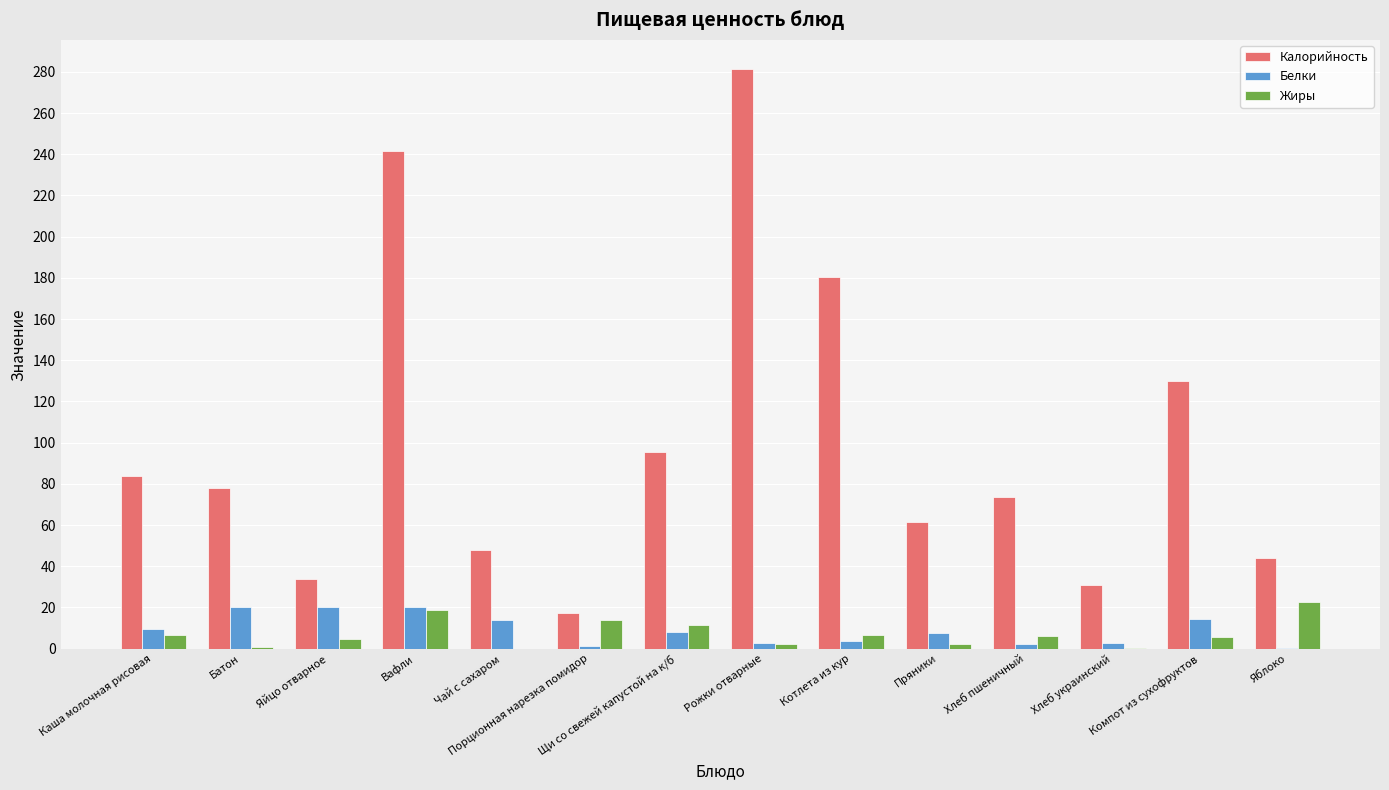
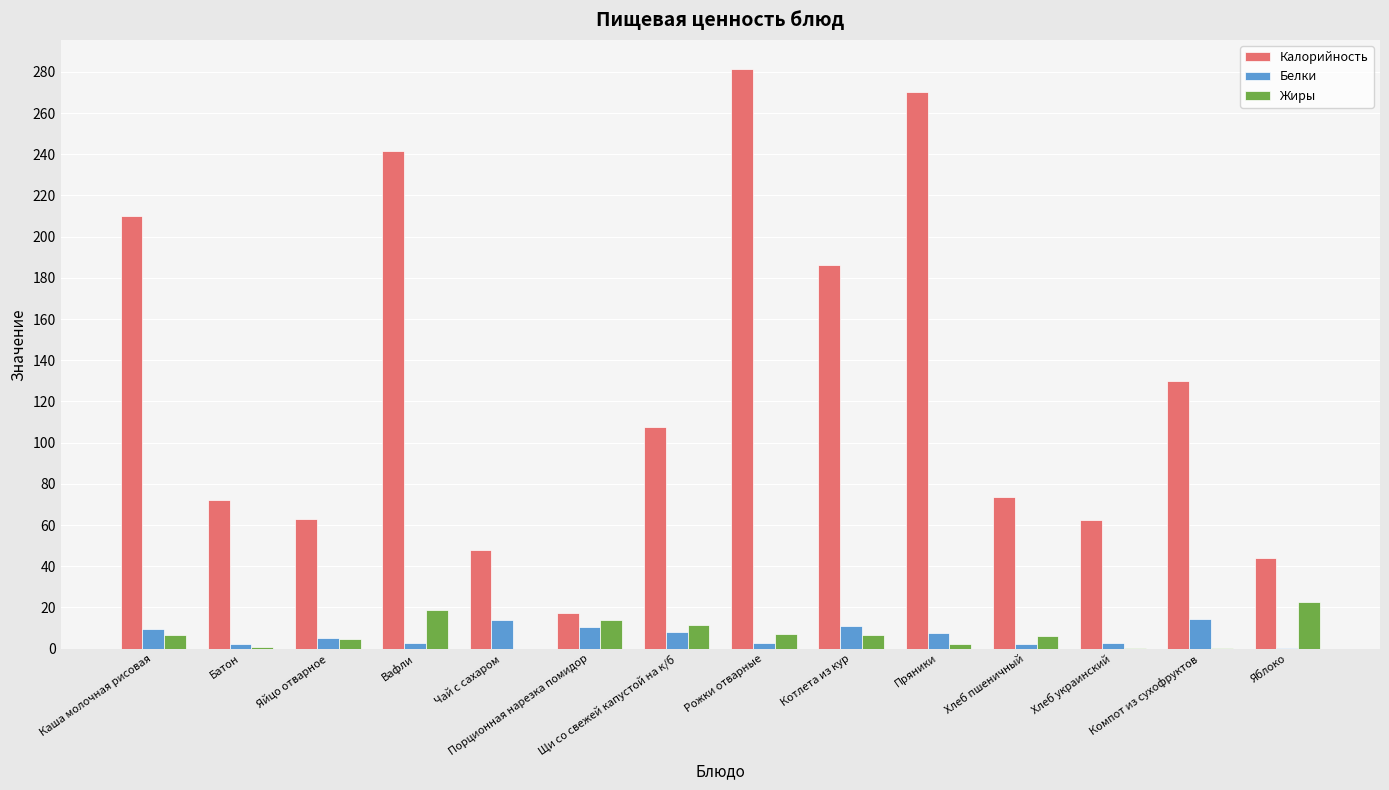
  {
    "Калорийность": {
-     "Каша молочная рисовая": 84,
-     "Батон": 78,
-     "Яйцо отварное": 34,
+     "Каша молочная рисовая": 210,
+     "Батон": 72,
+     "Яйцо отварное": 63,
      "Вафли": 242,
      "Чай с сахаром": 48,
      "Порционная нарезка помидор": 17,
-     "Щи со свежей капустой на к/б": 95,
+     "Щи со свежей капустой на к/б": 108,
      "Рожки отварные": 281,
-     "Котлета из кур": 181,
-     "Пряники": 61,
+     "Котлета из кур": 186,
+     "Пряники": 270,
      "Хлеб пшеничный": 73,
-     "Хлеб украинский": 31,
+     "Хлеб украинский": 63,
      "Компот из сухофруктов": 130,
      "Яблоко": 44
    },
    "Белки": {
      "Каша молочная рисовая": 9,
-     "Батон": 20,
-     "Яйцо отварное": 20,
-     "Вафли": 20,
+     "Батон": 2,
+     "Яйцо отварное": 5,
+     "Вафли": 3,
      "Чай с сахаром": 14,
-     "Порционная нарезка помидор": 1,
+     "Порционная нарезка помидор": 10,
      "Щи со свежей капустой на к/б": 8,
      "Рожки отварные": 3,
-     "Котлета из кур": 4,
+     "Котлета из кур": 11,
      "Пряники": 8,
      "Хлеб пшеничный": 2,
      "Хлеб украинский": 3,
      "Компот из сухофруктов": 14
    },
    "Жиры": {
      "Каша молочная рисовая": 7,
      "Яйцо отварное": 5,
      "Вафли": 19,
      "Чай с сахаром": 0,
      "Порционная нарезка помидор": 14,
      "Щи со свежей капустой на к/б": 12,
-     "Рожки отварные": 3,
+     "Рожки отварные": 7,
      "Котлета из кур": 7,
      "Пряники": 2,
      "Хлеб пшеничный": 6,
-     "Компот из сухофруктов": 6,
+     "Компот из сухофруктов": 0,
      "Яблоко": 23
    }
  }
